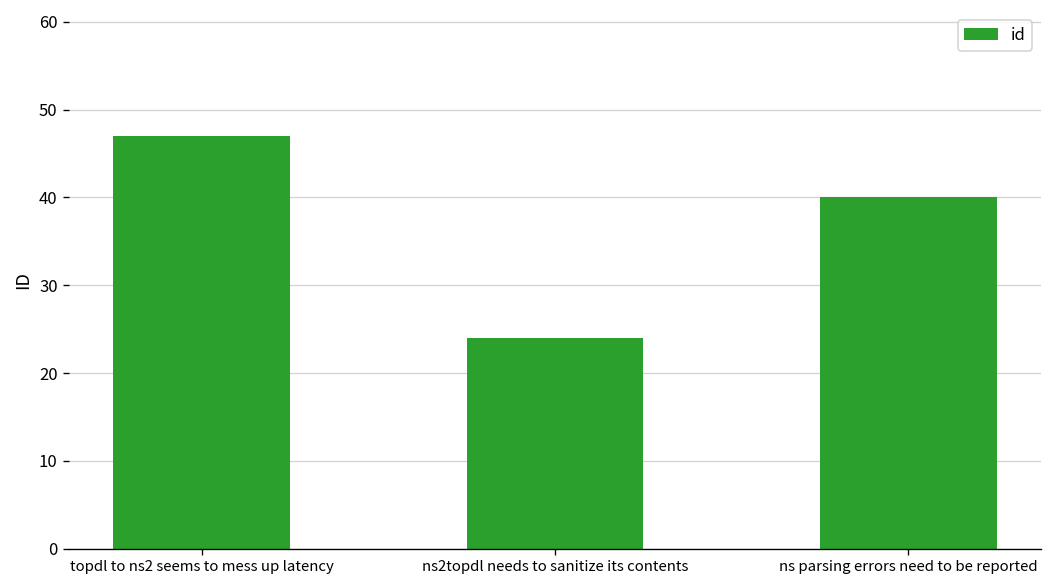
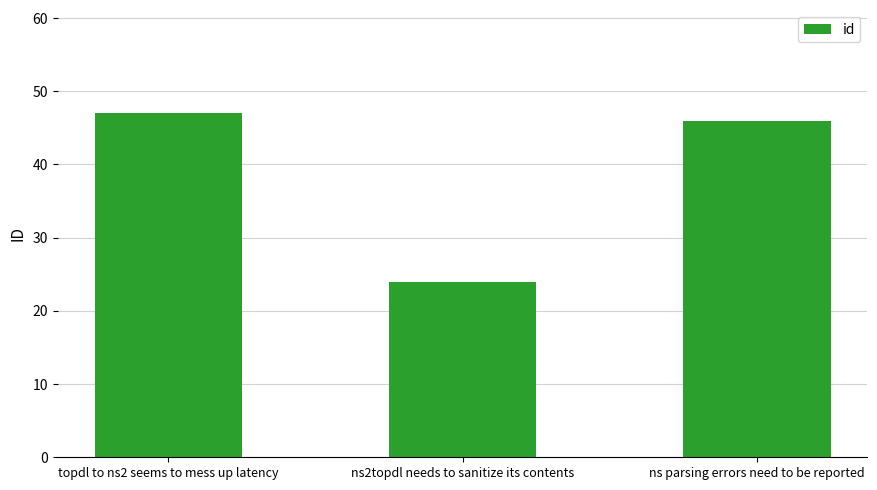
  {
    "topdl to ns2 seems to mess up latency": 47,
    "ns2topdl needs to sanitize its contents": 24,
-   "ns parsing errors need to be reported": 40
+   "ns parsing errors need to be reported": 46
  }
